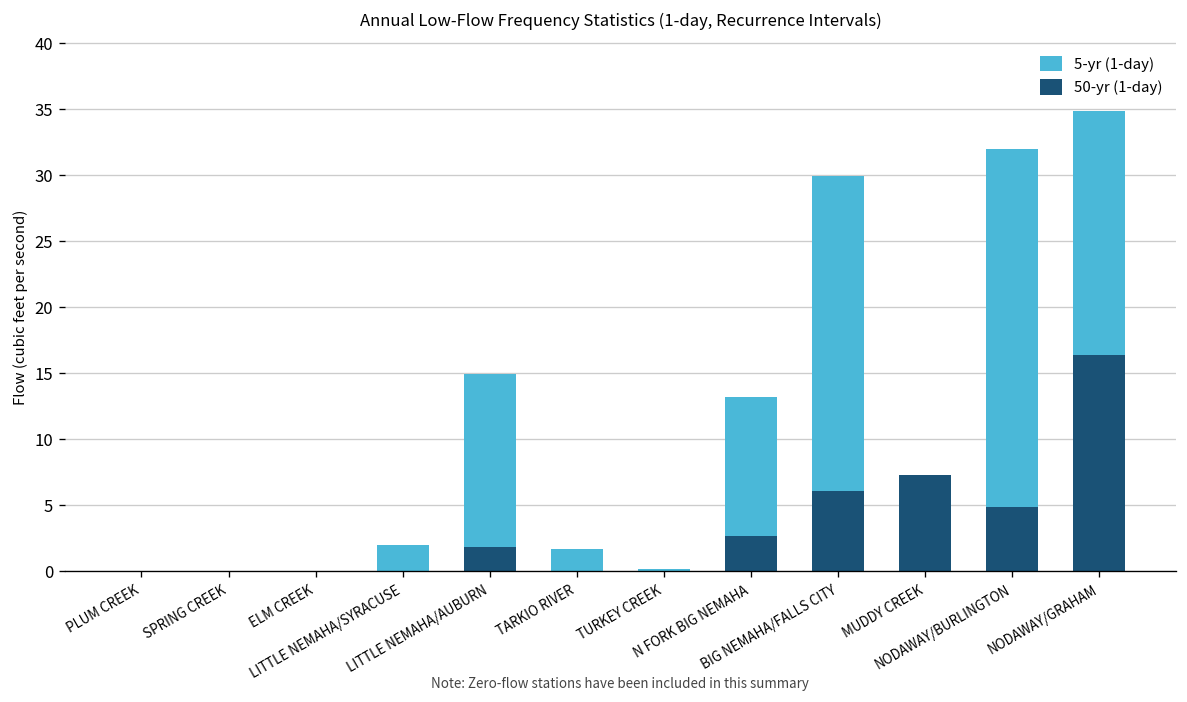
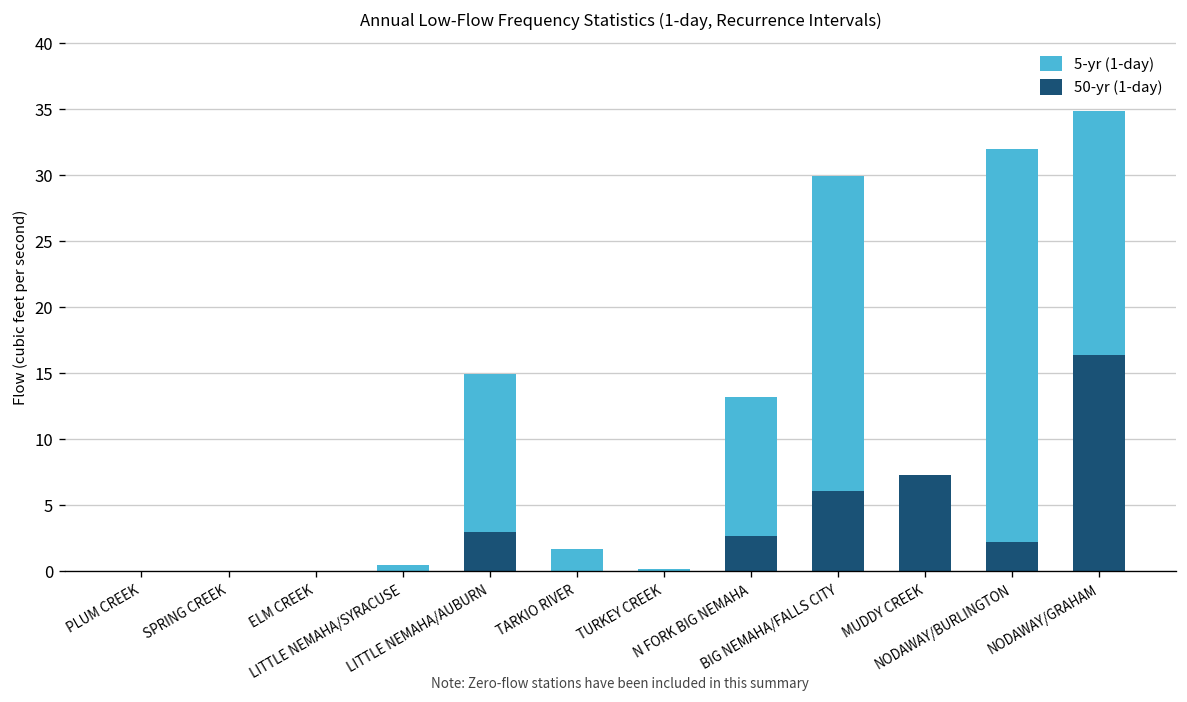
  {
    "5-yr (1-day)": {
      "PLUM CREEK": 0.0,
      "SPRING CREEK": 0.0,
      "ELM CREEK": 0.0,
-     "LITTLE NEMAHA/SYRACUSE": 2.0,
+     "LITTLE NEMAHA/SYRACUSE": 0.5,
      "LITTLE NEMAHA/AUBURN": 14.9,
      "TARKIO RIVER": 1.7,
      "N FORK BIG NEMAHA": 13.2,
      "BIG NEMAHA/FALLS CITY": 29.9,
      "NODAWAY/BURLINGTON": 32.0,
      "NODAWAY/GRAHAM": 34.8
    },
    "50-yr (1-day)": {
      "PLUM CREEK": 0.0,
      "SPRING CREEK": 0.0,
      "ELM CREEK": 0.0,
      "LITTLE NEMAHA/SYRACUSE": 0.0,
-     "LITTLE NEMAHA/AUBURN": 1.9,
+     "LITTLE NEMAHA/AUBURN": 3.0,
      "TARKIO RIVER": 0.0,
      "TURKEY CREEK": 0.0,
      "MUDDY CREEK": 7.3,
-     "NODAWAY/BURLINGTON": 4.9
+     "NODAWAY/BURLINGTON": 2.2
    }
  }
